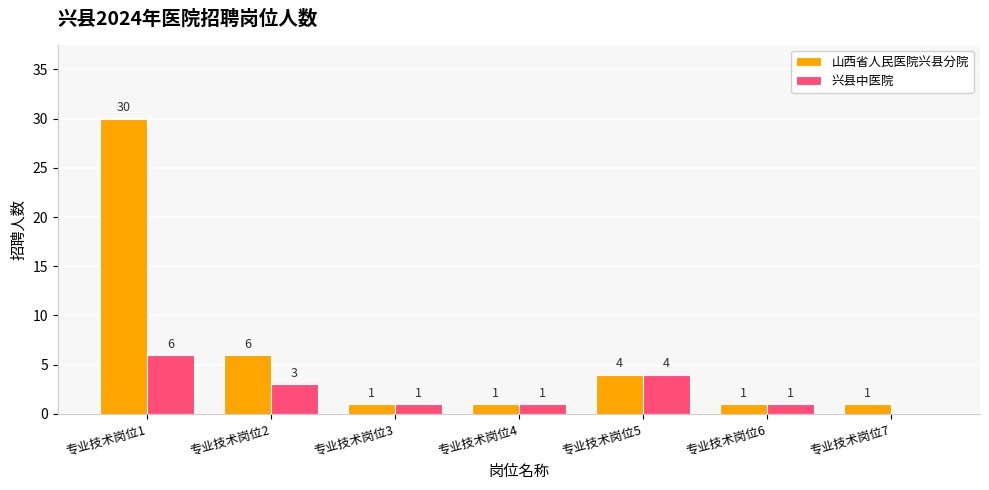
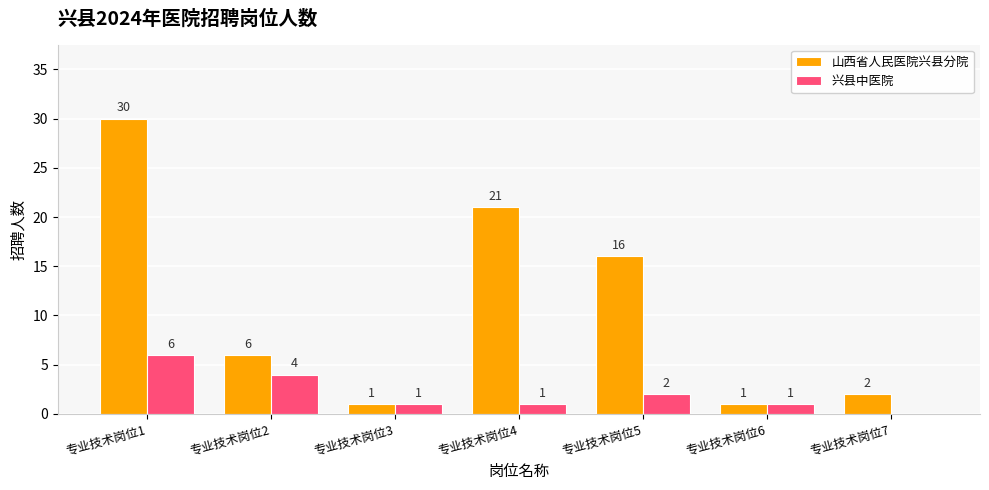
  {
    "山西省人民医院兴县分院": {
      "专业技术岗位1": 30,
      "专业技术岗位2": 6,
      "专业技术岗位3": 1,
-     "专业技术岗位4": 1,
-     "专业技术岗位5": 4,
+     "专业技术岗位4": 21,
+     "专业技术岗位5": 16,
      "专业技术岗位6": 1,
-     "专业技术岗位7": 1
+     "专业技术岗位7": 2
    },
    "兴县中医院": {
      "专业技术岗位1": 6,
-     "专业技术岗位2": 3,
+     "专业技术岗位2": 4,
      "专业技术岗位3": 1,
      "专业技术岗位4": 1,
-     "专业技术岗位5": 4,
+     "专业技术岗位5": 2,
      "专业技术岗位6": 1
    }
  }
